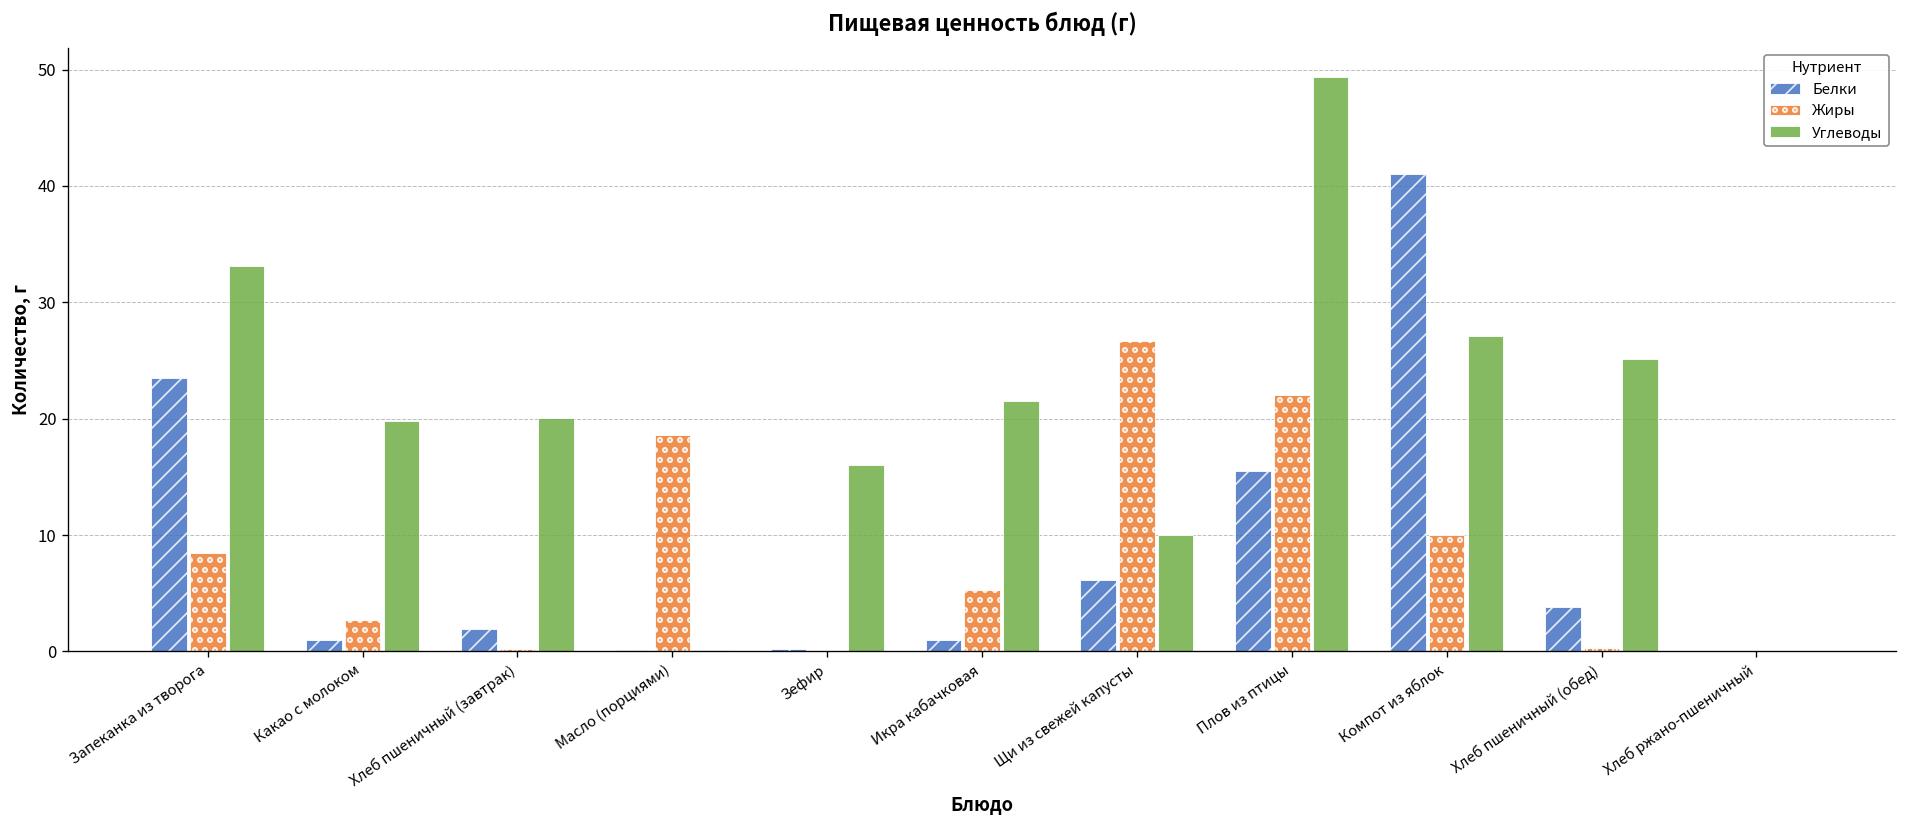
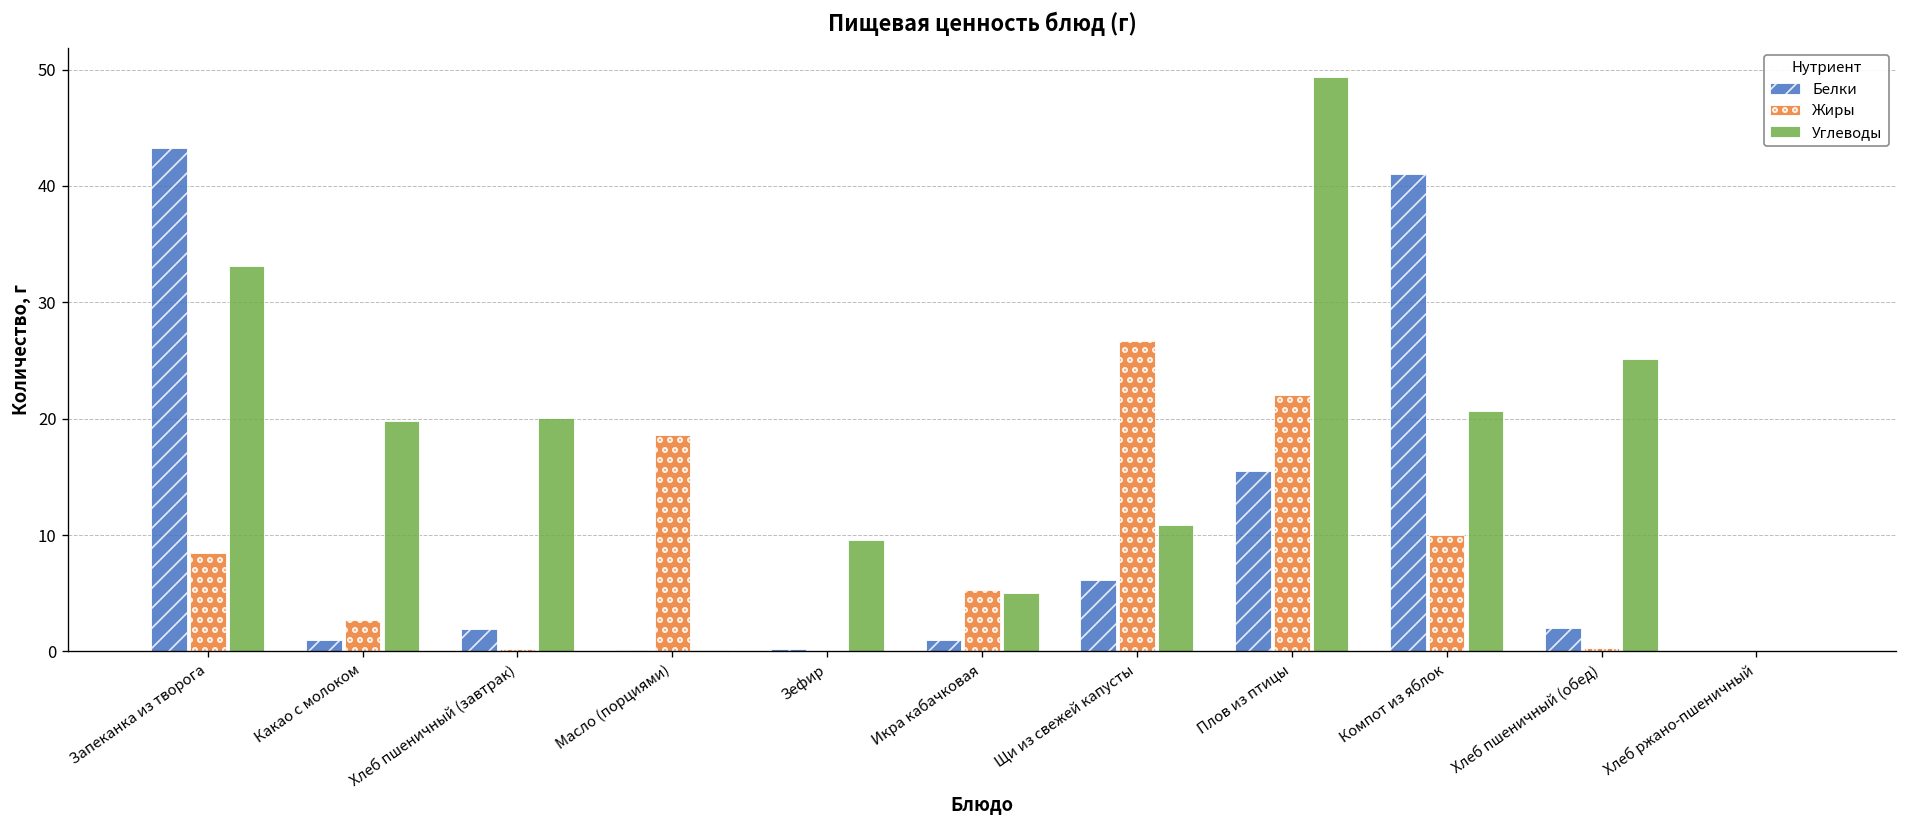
  {
    "Белки": {
-     "Запеканка из творога": 24,
+     "Запеканка из творога": 43,
      "Какао с молоком": 1,
      "Хлеб пшеничный (завтрак)": 2,
      "Икра кабачковая": 1,
      "Щи из свежей капусты": 6,
      "Плов из птицы": 16,
      "Компот из яблок": 41,
-     "Хлеб пшеничный (обед)": 4,
+     "Хлеб пшеничный (обед)": 2,
      "Хлеб ржано-пшеничный": 0
    },
    "Жиры": {
      "Запеканка из творога": 9,
      "Какао с молоком": 3,
      "Масло (порциями)": 19,
      "Зефир": 0,
      "Икра кабачковая": 5,
      "Щи из свежей капусты": 27,
      "Плов из птицы": 22,
      "Компот из яблок": 10,
      "Хлеб пшеничный (обед)": 0,
      "Хлеб ржано-пшеничный": 0
    },
    "Углеводы": {
      "Запеканка из творога": 33,
      "Какао с молоком": 20,
      "Хлеб пшеничный (завтрак)": 20,
-     "Зефир": 16,
-     "Икра кабачковая": 22,
-     "Щи из свежей капусты": 10,
+     "Зефир": 10,
+     "Икра кабачковая": 5,
+     "Щи из свежей капусты": 11,
      "Плов из птицы": 49,
-     "Компот из яблок": 27,
+     "Компот из яблок": 21,
      "Хлеб пшеничный (обед)": 25,
      "Хлеб ржано-пшеничный": 0
    }
  }
